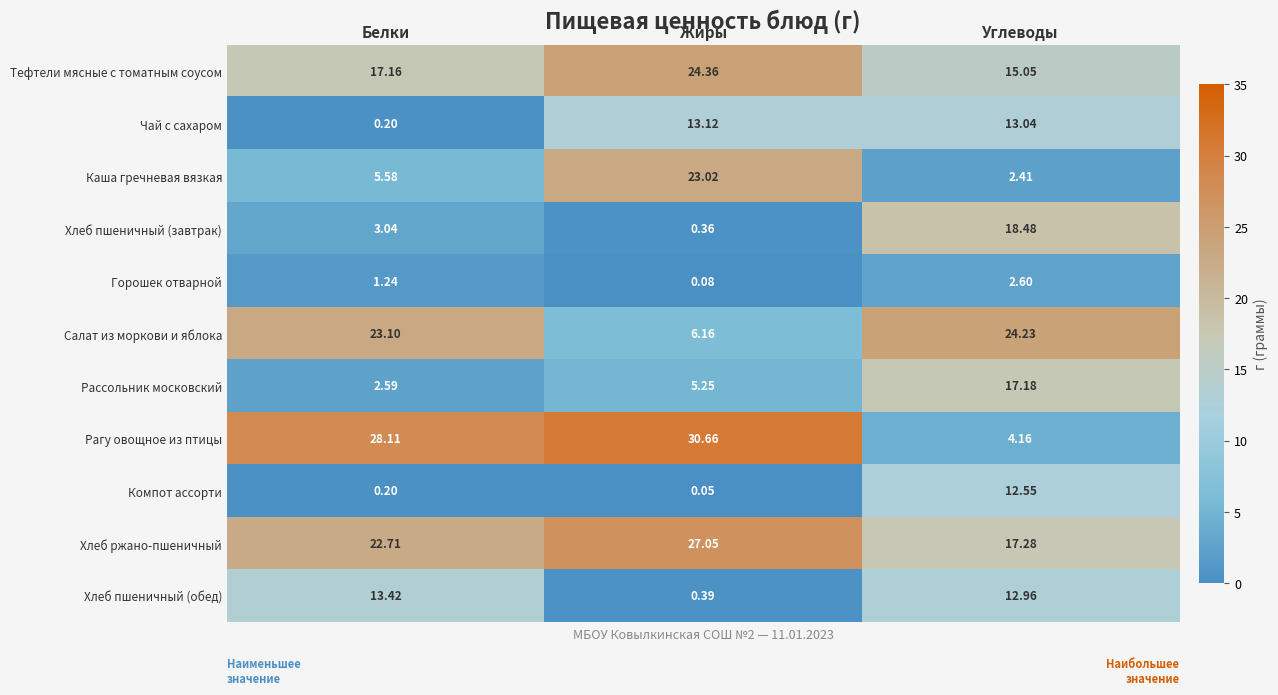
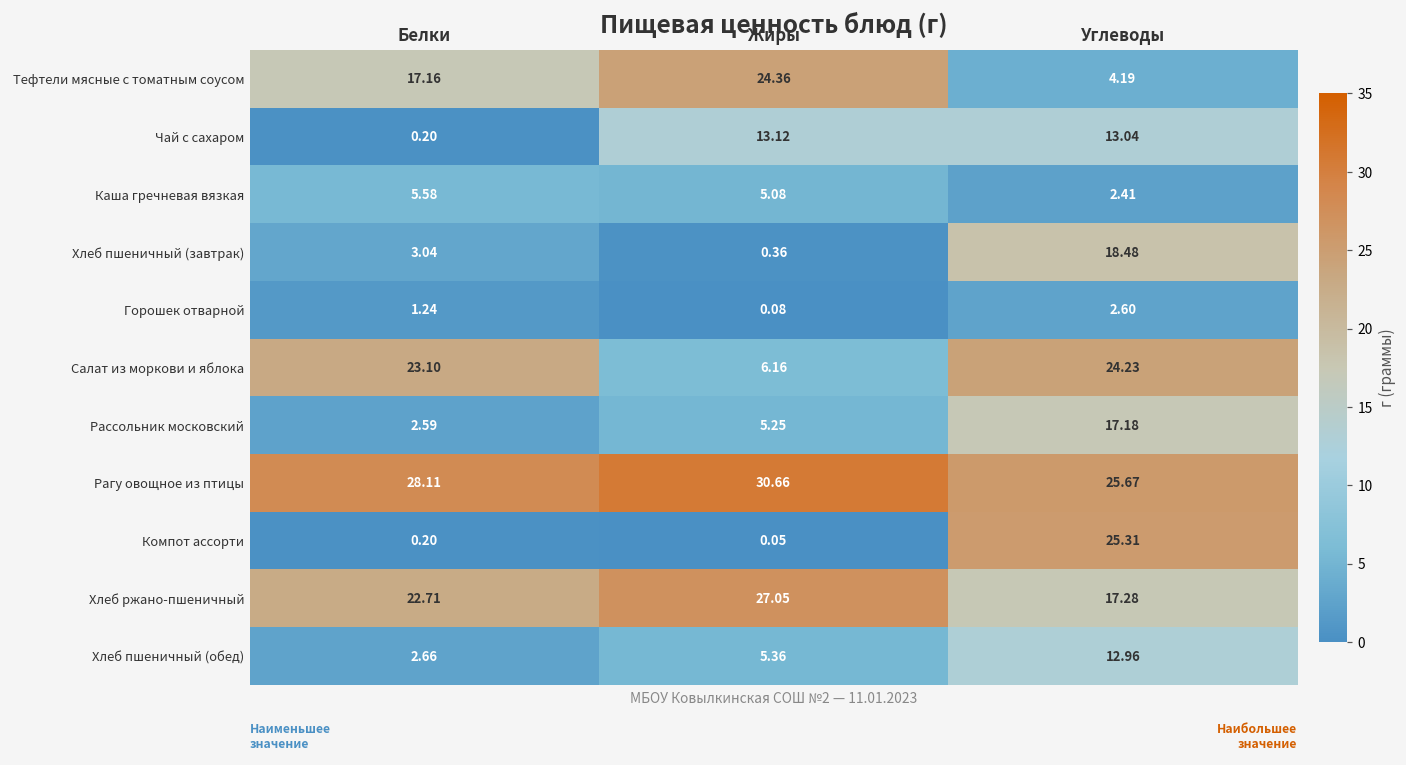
  {
    "Тефтели мясные с томатным соусом": {
      "Белки": 17.16,
      "Жиры": 24.36,
-     "Углеводы": 15.05
+     "Углеводы": 4.19
    },
    "Чай с сахаром": {
      "Белки": 0.20,
      "Жиры": 13.12,
      "Углеводы": 13.04
    },
    "Каша гречневая вязкая": {
      "Белки": 5.58,
-     "Жиры": 23.02,
+     "Жиры": 5.08,
      "Углеводы": 2.41
    },
    "Хлеб пшеничный (завтрак)": {
      "Белки": 3.04,
      "Жиры": 0.36,
      "Углеводы": 18.48
    },
    "Горошек отварной": {
      "Белки": 1.24,
      "Жиры": 0.08,
      "Углеводы": 2.60
    },
    "Салат из моркови и яблока": {
      "Белки": 23.10,
      "Жиры": 6.16,
      "Углеводы": 24.23
    },
    "Рассольник московский": {
      "Белки": 2.59,
      "Жиры": 5.25,
      "Углеводы": 17.18
    },
    "Рагу овощное из птицы": {
      "Белки": 28.11,
      "Жиры": 30.66,
-     "Углеводы": 4.16
+     "Углеводы": 25.67
    },
    "Компот ассорти": {
      "Белки": 0.20,
      "Жиры": 0.05,
-     "Углеводы": 12.55
+     "Углеводы": 25.31
    },
    "Хлеб ржано-пшеничный": {
      "Белки": 22.71,
      "Жиры": 27.05,
      "Углеводы": 17.28
    },
    "Хлеб пшеничный (обед)": {
-     "Белки": 13.42,
-     "Жиры": 0.39,
+     "Белки": 2.66,
+     "Жиры": 5.36,
      "Углеводы": 12.96
    }
  }
